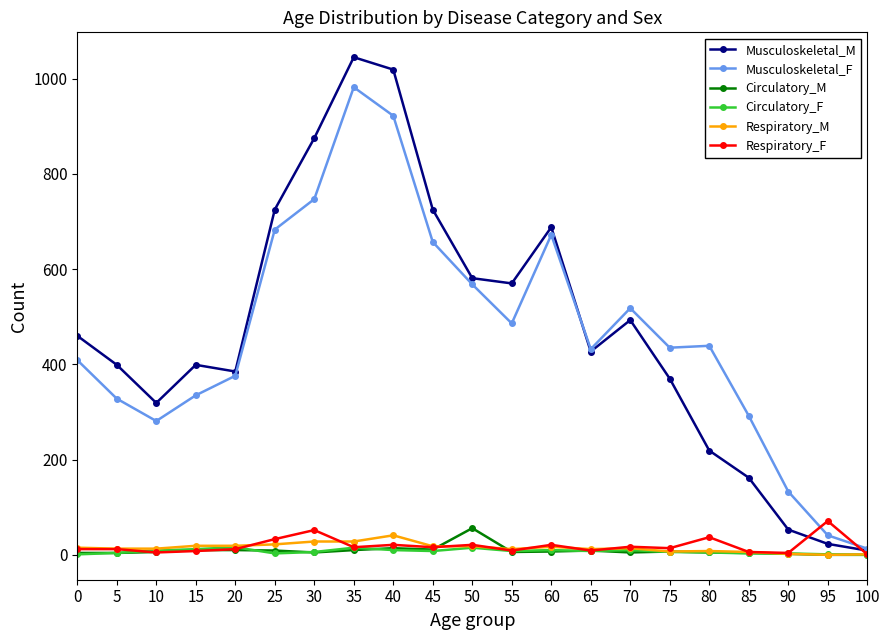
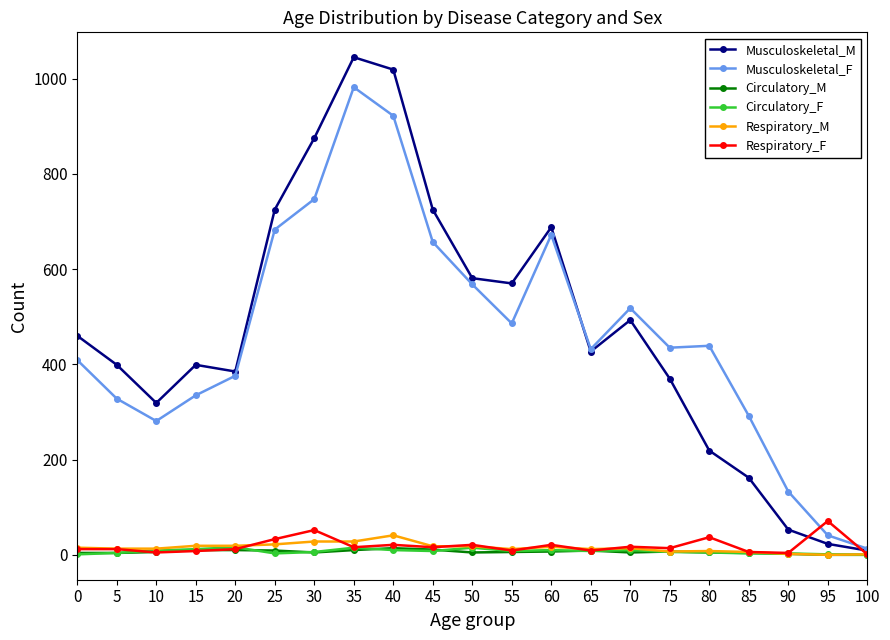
  {
    "Musculoskeletal_M": {
      "0": 460,
      "5": 400,
      "10": 320,
      "15": 400,
      "20": 390,
      "25": 730,
      "30": 880,
      "35": 1050,
      "40": 1020,
      "45": 730,
      "50": 580,
      "55": 570,
      "60": 690,
      "70": 490,
      "75": 370,
      "80": 220,
      "85": 160,
      "90": 50,
      "95": 20
    },
    "Musculoskeletal_F": {
      "0": 410,
      "5": 330,
      "10": 280,
      "15": 340,
      "20": 380,
      "25": 680,
      "30": 750,
      "35": 980,
      "40": 920,
      "45": 660,
      "50": 570,
      "55": 490,
      "60": 670,
      "70": 520,
      "75": 440,
      "80": 440,
      "85": 290,
      "90": 130,
      "95": 40
    },
    "Circulatory_M": {
      "25": 10,
-     "50": 60
+     "50": 10
    },
    "Circulatory_F": {
      "25": 0
    },
    "Respiratory_M": {
      "15": 20,
      "25": 20,
      "30": 30,
      "35": 30,
      "40": 40
    },
    "Respiratory_F": {
      "25": 30,
      "30": 50,
      "40": 20,
      "75": 10,
      "80": 40,
      "95": 70
    }
  }
